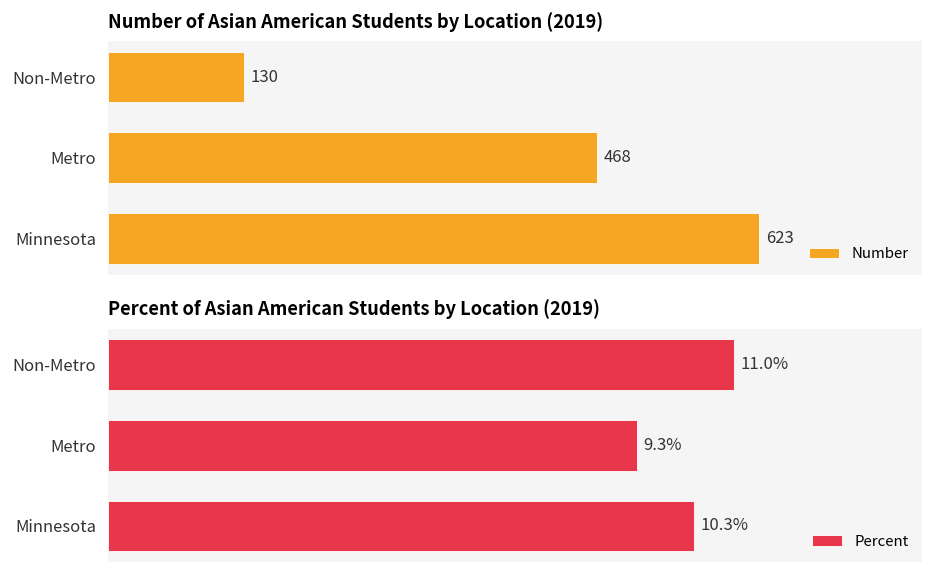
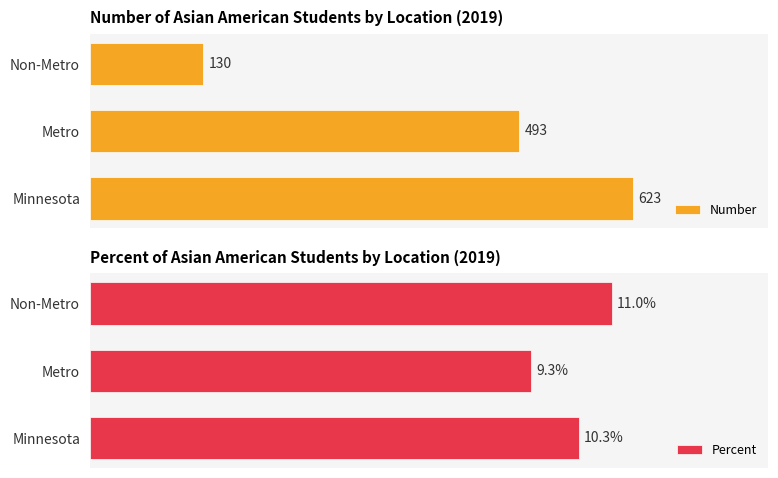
  {
    "Number of Asian American Students by Location (2019)": {
      "Non-Metro": "130",
-     "Metro": "468",
+     "Metro": "493",
      "Minnesota": "623"
    },
    "Percent of Asian American Students by Location (2019)": {
      "Non-Metro": "11.0%",
      "Metro": "9.3%",
      "Minnesota": "10.3%"
    }
  }
